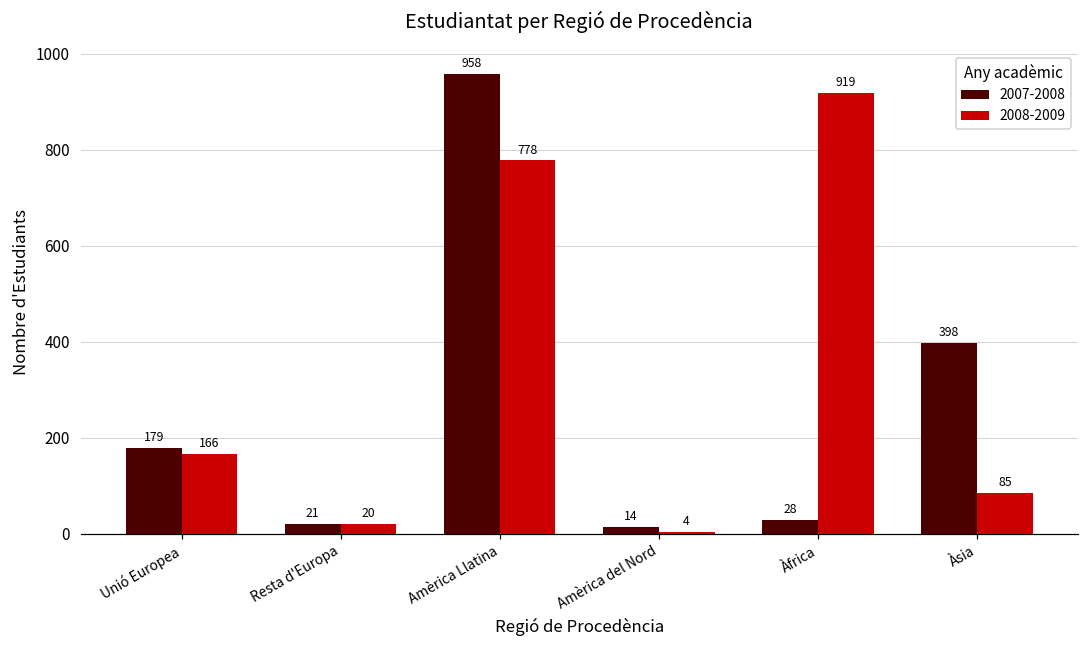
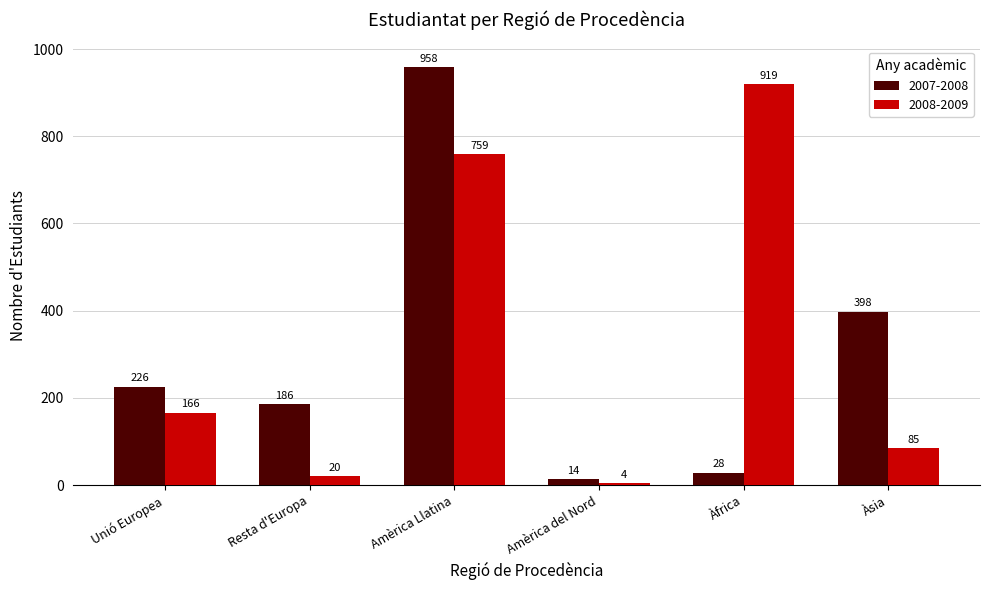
  {
    "2007-2008": {
-     "Unió Europea": 179,
-     "Resta d'Europa": 21,
+     "Unió Europea": 226,
+     "Resta d'Europa": 186,
      "Amèrica Llatina": 958,
      "Amèrica del Nord": 14,
      "Àfrica": 28,
      "Àsia": 398
    },
    "2008-2009": {
      "Unió Europea": 166,
      "Resta d'Europa": 20,
-     "Amèrica Llatina": 778,
+     "Amèrica Llatina": 759,
      "Amèrica del Nord": 4,
      "Àfrica": 919,
      "Àsia": 85
    }
  }
